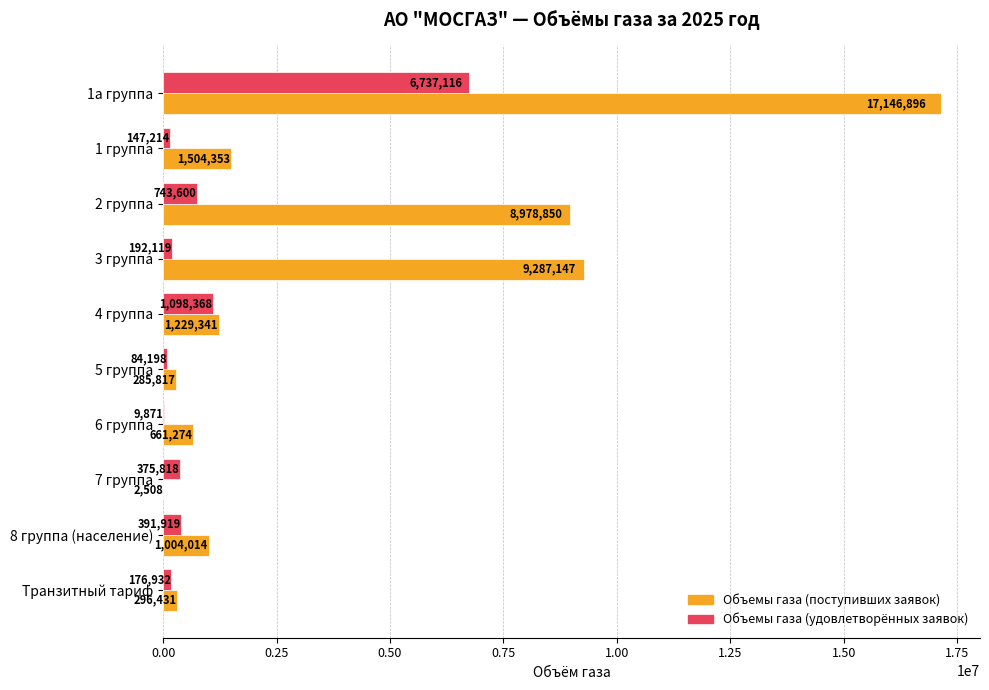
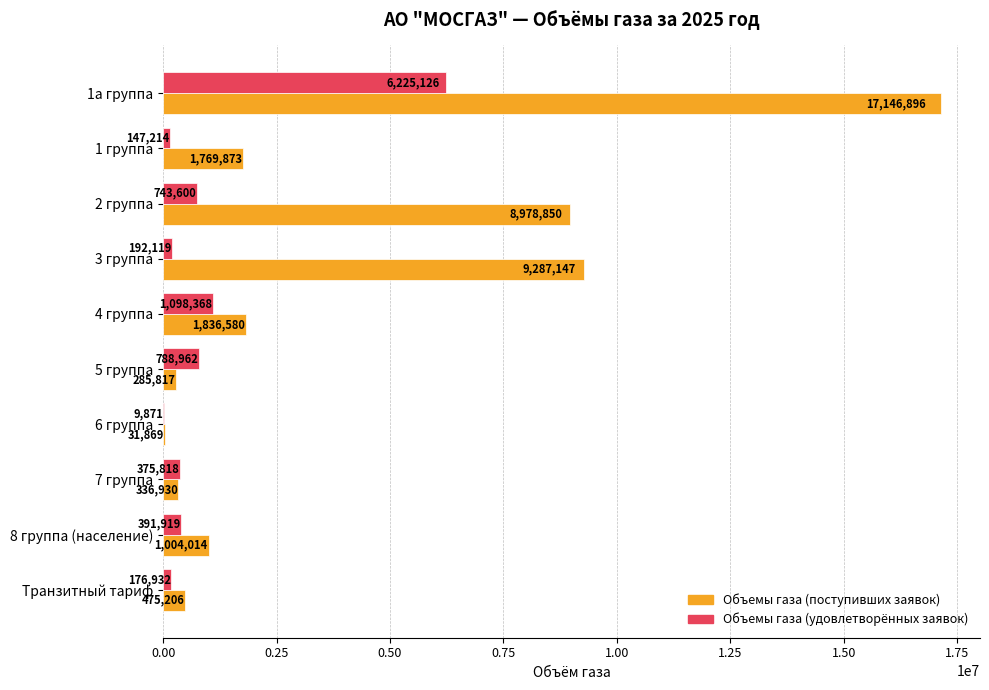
  {
    "Объемы газа (поступивших заявок)": {
      "1а группа": "17,146,896",
-     "1 группа": "1,504,353",
+     "1 группа": "1,769,873",
      "2 группа": "8,978,850",
      "3 группа": "9,287,147",
-     "4 группа": "1,229,341",
+     "4 группа": "1,836,580",
      "5 группа": "285,817",
-     "6 группа": "661,274",
-     "7 группа": "2,508",
+     "6 группа": "31,869",
+     "7 группа": "336,930",
      "8 группа (население)": "1,004,014",
-     "Транзитный тариф": "296,431"
+     "Транзитный тариф": "475,206"
    },
    "Объемы газа (удовлетворённых заявок)": {
-     "1а группа": "6,737,116",
+     "1а группа": "6,225,126",
      "1 группа": "147,214",
      "2 группа": "743,600",
      "3 группа": "192,119",
      "4 группа": "1,098,368",
-     "5 группа": "84,198",
+     "5 группа": "788,962",
      "6 группа": "9,871",
      "7 группа": "375,818",
      "8 группа (население)": "391,919",
      "Транзитный тариф": "176,932"
    }
  }
